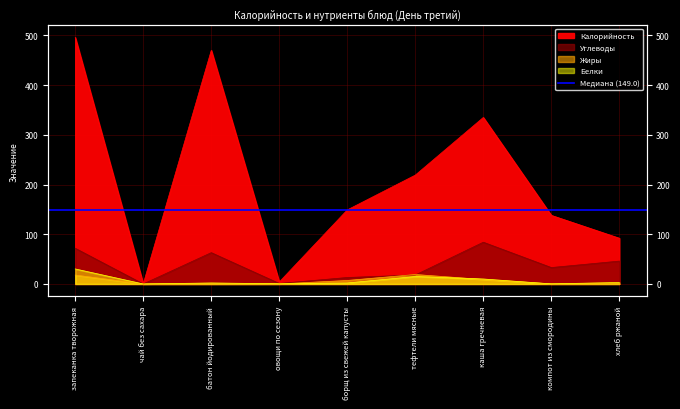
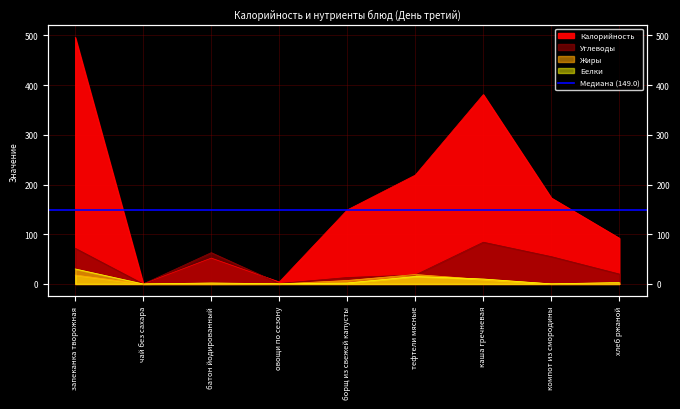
  {
    "Калорийность": {
      "запеканка творожная": 500,
-     "батон йодированный": 470,
+     "батон йодированный": 50,
      "борщ из свежей капусты": 150,
      "тефтели мясные": 220,
-     "каша гречневая": 340,
-     "компот из смородины": 140,
+     "каша гречневая": 380,
+     "компот из смородины": 170,
      "хлеб ржаной": 90
    },
    "Углеводы": {
      "запеканка творожная": 70,
      "батон йодированный": 60,
      "борщ из свежей капусты": 10,
      "каша гречневая": 80,
-     "компот из смородины": 30,
-     "хлеб ржаной": 50
+     "компот из смородины": 60,
+     "хлеб ржаной": 20
    }
  }
